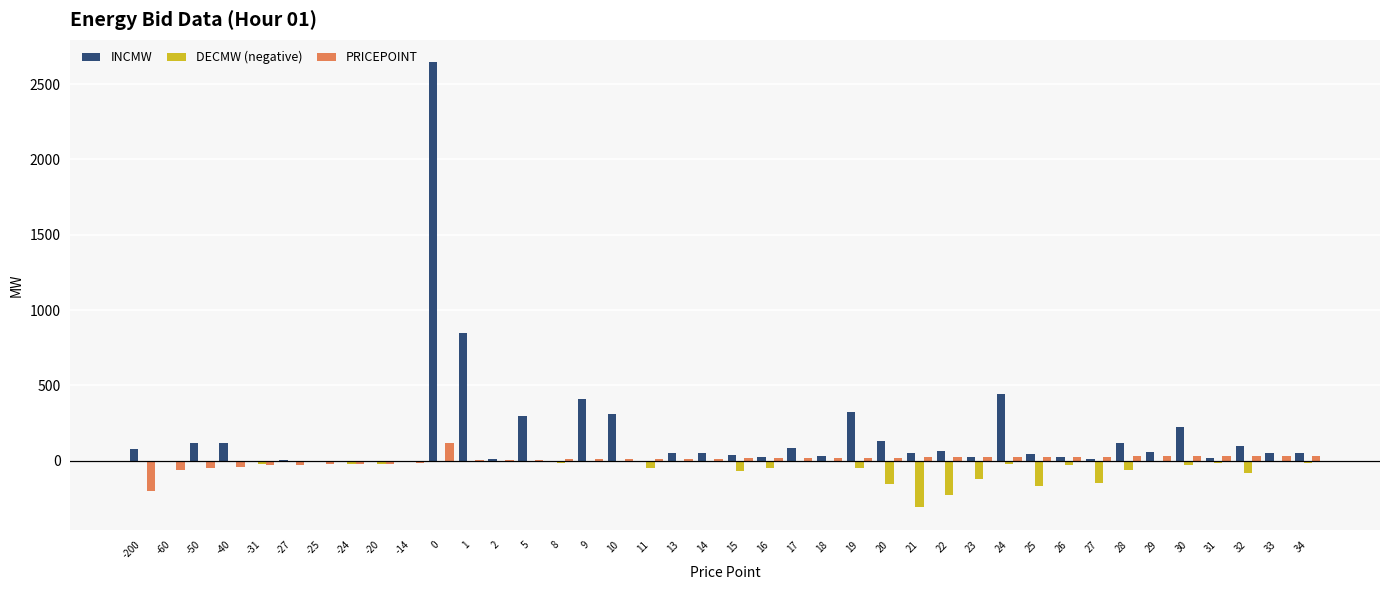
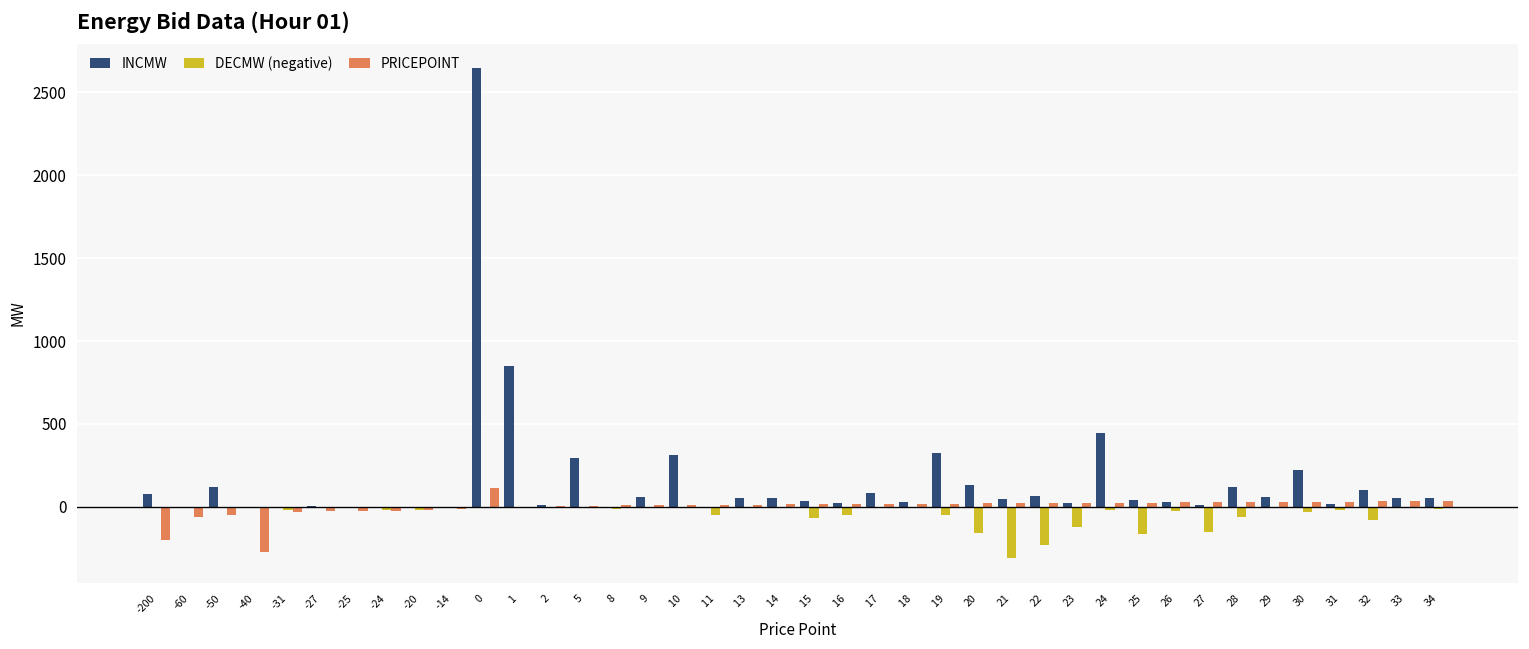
  {
    "INCMW": {
      "-200": 80,
      "-60": 0,
      "-50": 120,
-     "-40": 120,
+     "-40": 0,
      "-31": 0,
      "-25": 0,
      "-24": 0,
      "-20": 0,
      "-14": 0,
      "0": 2650,
      "1": 850,
      "5": 300,
      "8": 0,
-     "9": 410,
+     "9": 60,
      "10": 310,
      "11": 0,
      "13": 50,
      "14": 50,
      "15": 40,
      "16": 30,
      "17": 80,
      "18": 30,
      "19": 330,
      "20": 130,
      "21": 50,
      "22": 70,
      "23": 30,
      "24": 440,
      "25": 40,
      "26": 30,
      "28": 120,
      "29": 60,
      "30": 220,
      "32": 100,
      "33": 50,
      "34": 50
    },
    "DECMW (negative)": {
      "-200": 0,
      "-31": -20,
      "-27": 0,
      "-24": -20,
      "-20": -20,
      "0": 0,
      "1": 0,
      "2": 0,
      "5": 0,
      "11": -50,
      "13": 0,
      "14": 0,
      "15": -70,
      "16": -50,
      "17": 0,
      "19": -50,
      "20": -160,
      "21": -310,
      "22": -230,
      "23": -130,
      "24": -20,
      "25": -170,
      "26": -30,
      "27": -150,
      "28": -60,
      "30": -30,
      "31": -20,
      "32": -80
    },
    "PRICEPOINT": {
      "-200": -200,
      "-60": -60,
      "-50": -50,
-     "-40": -40,
+     "-40": -270,
      "-31": -30,
      "-27": -30,
      "-25": -30,
      "-24": -20,
      "-20": -20,
      "0": 120,
      "17": 20,
      "18": 20,
      "19": 20,
      "20": 20,
      "21": 20,
      "22": 20,
      "23": 20,
      "24": 20,
      "25": 30,
      "26": 30,
      "27": 30,
      "28": 30,
      "29": 30,
      "30": 30,
      "31": 30,
      "32": 30,
      "33": 30,
      "34": 30
    }
  }
